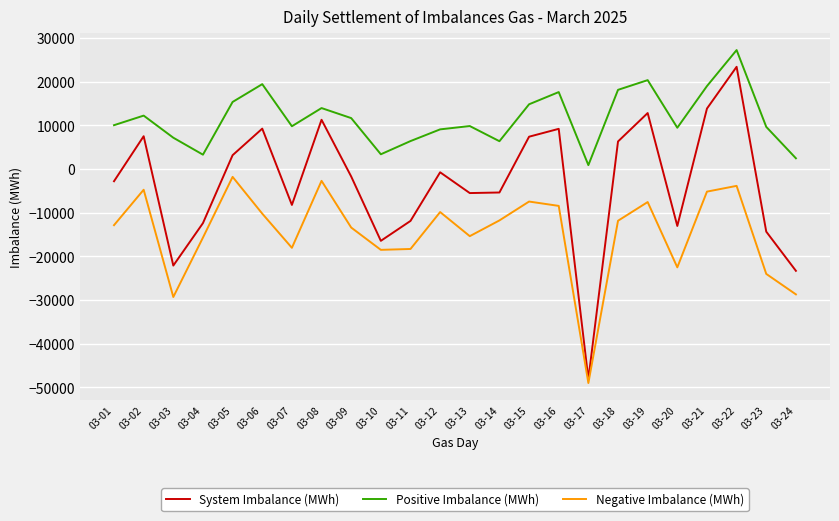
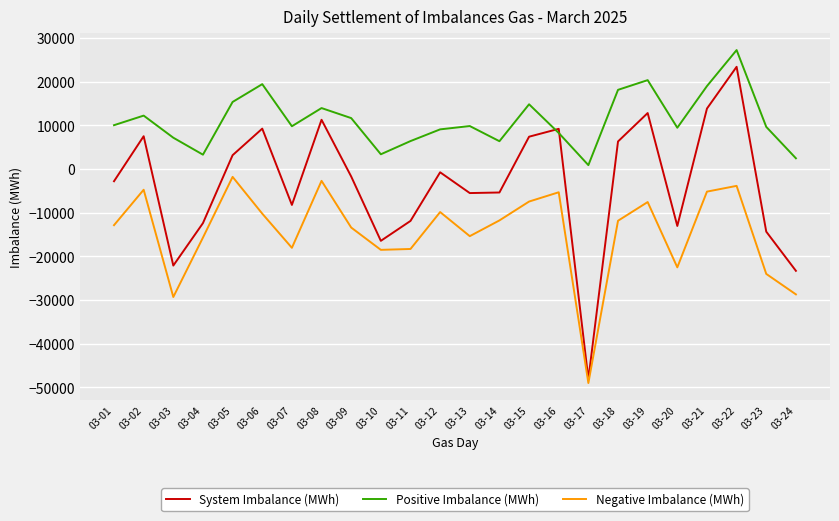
  {
    "System Imbalance (MWh)": {
      "03-01": -3000,
      "03-02": 8000,
      "03-03": -22000,
      "03-04": -12000,
      "03-05": 3000,
      "03-06": 9000,
      "03-07": -8000,
      "03-08": 11000,
      "03-09": -2000,
      "03-10": -16000,
      "03-11": -12000,
      "03-12": -1000,
      "03-13": -5000,
      "03-14": -5000,
      "03-15": 7000,
      "03-16": 9000,
      "03-17": -48000,
      "03-18": 6000,
      "03-19": 13000,
      "03-20": -13000,
      "03-21": 14000,
      "03-22": 23000,
      "03-23": -14000,
      "03-24": -23000
    },
    "Positive Imbalance (MWh)": {
      "03-01": 10000,
      "03-02": 12000,
      "03-03": 7000,
      "03-04": 3000,
      "03-05": 15000,
      "03-06": 19000,
      "03-07": 10000,
      "03-08": 14000,
      "03-09": 12000,
      "03-10": 3000,
      "03-11": 6000,
      "03-12": 9000,
      "03-13": 10000,
      "03-14": 6000,
      "03-15": 15000,
-     "03-16": 18000,
+     "03-16": 8000,
      "03-17": 1000,
      "03-18": 18000,
      "03-19": 20000,
      "03-20": 9000,
      "03-21": 19000,
      "03-22": 27000,
      "03-23": 10000,
      "03-24": 2000
    },
    "Negative Imbalance (MWh)": {
      "03-01": -13000,
      "03-02": -5000,
      "03-03": -29000,
      "03-04": -16000,
      "03-05": -2000,
      "03-06": -10000,
      "03-07": -18000,
      "03-08": -3000,
      "03-09": -13000,
      "03-10": -18000,
      "03-11": -18000,
      "03-12": -10000,
      "03-13": -15000,
      "03-14": -12000,
      "03-15": -7000,
-     "03-16": -8000,
+     "03-16": -5000,
      "03-17": -49000,
      "03-18": -12000,
      "03-19": -8000,
      "03-20": -22000,
      "03-21": -5000,
      "03-22": -4000,
      "03-23": -24000,
      "03-24": -29000
    }
  }
